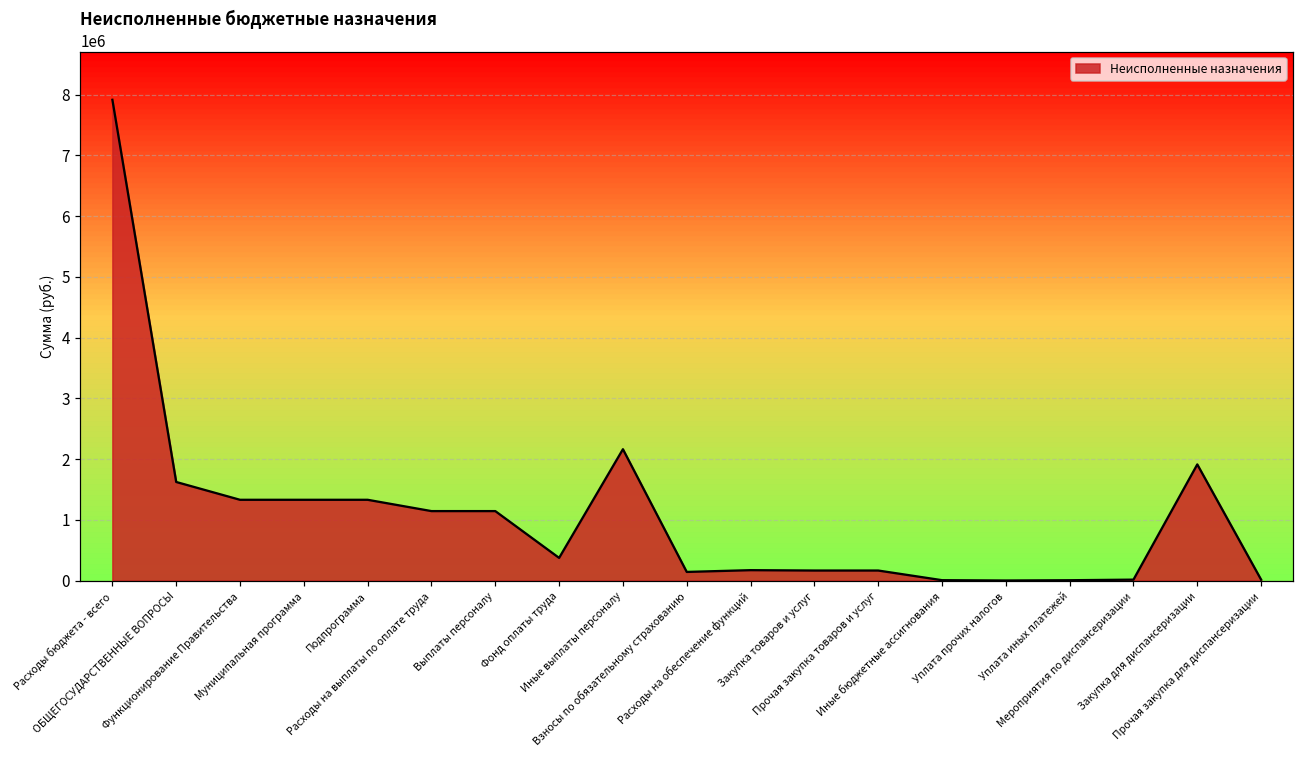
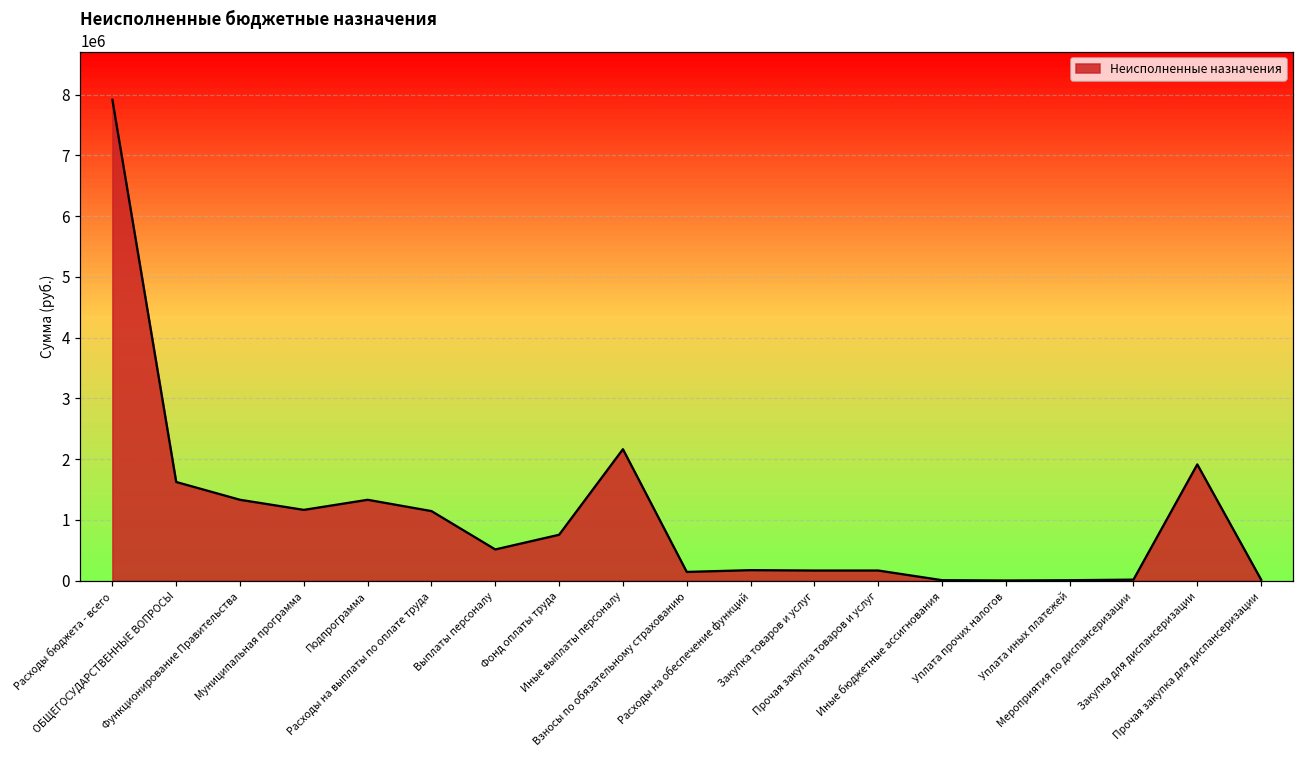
  {
    "Расходы бюджета - всего": 7900000,
    "ОБЩЕГОСУДАРСТВЕННЫЕ ВОПРОСЫ": 1600000,
    "Функционирование Правительства": 1300000,
-   "Муниципальная программа": 1300000,
+   "Муниципальная программа": 1200000,
    "Подпрограмма": 1300000,
    "Расходы на выплаты по оплате труда": 1100000,
-   "Выплаты персоналу": 1100000,
-   "Фонд оплаты труда": 400000,
+   "Выплаты персоналу": 500000,
+   "Фонд оплаты труда": 800000,
    "Иные выплаты персоналу": 2200000,
    "Взносы по обязательному страхованию": 100000,
    "Расходы на обеспечение функций": 200000,
    "Закупка товаров и услуг": 200000,
    "Прочая закупка товаров и услуг": 200000,
    "Иные бюджетные ассигнования": 0,
    "Уплата прочих налогов": 0,
    "Уплата иных платежей": 0,
    "Мероприятия по диспансеризации": 0,
    "Закупка для диспансеризации": 1900000,
    "Прочая закупка для диспансеризации": 0
  }
